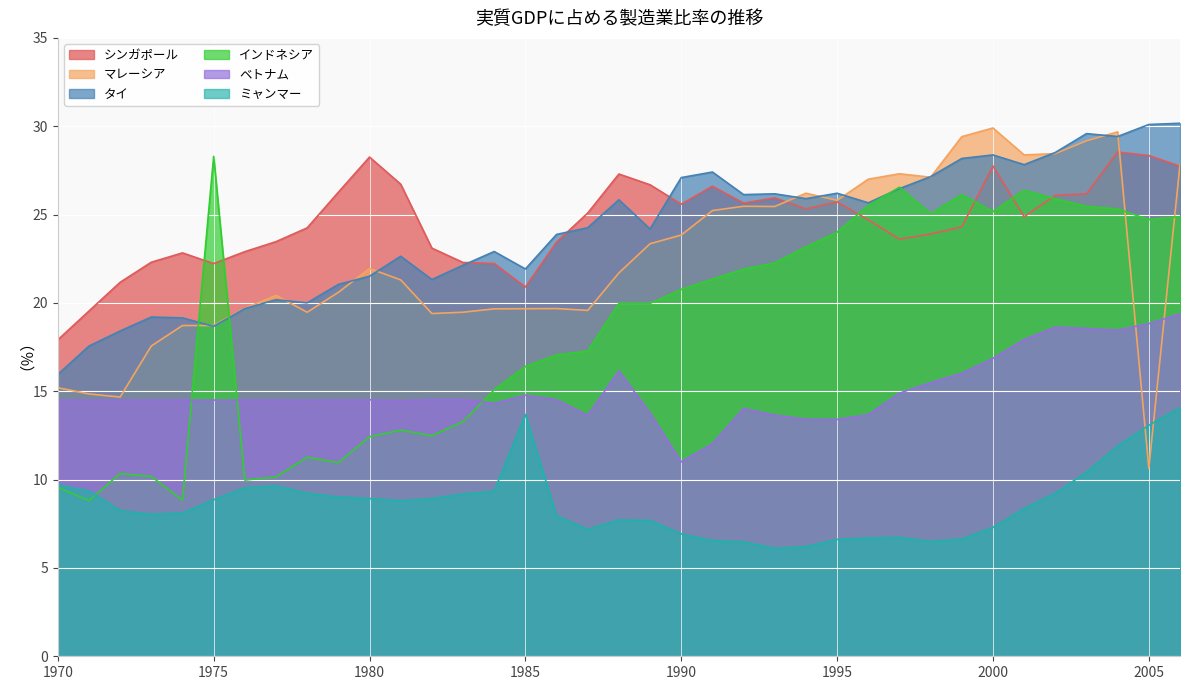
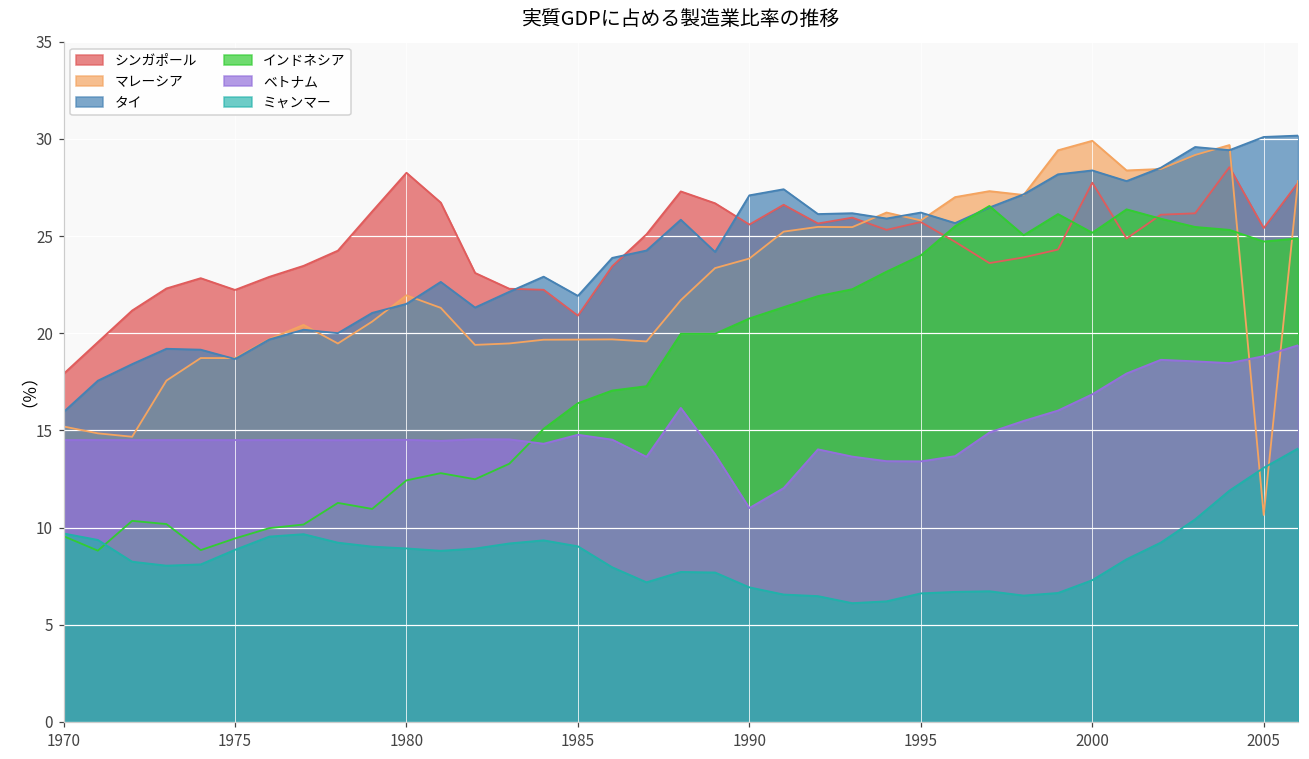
  {
    "シンガポール": {
      "1970": 17.9,
      "1975": 22.2,
      "1980": 28.3,
      "1985": 20.9,
      "1990": 25.6,
      "2000": 27.7,
-     "2005": 28.3
+     "2005": 25.4
    },
    "マレーシア": {
      "1970": 15.2,
      "1980": 21.9,
      "1985": 19.7,
      "1990": 23.8,
      "2000": 29.9,
      "2005": 10.6
    },
    "タイ": {
      "1970": 15.9,
      "1980": 21.5,
      "1985": 21.9,
      "1990": 27.1,
      "1995": 26.2,
      "2000": 28.4,
      "2005": 30.1
    },
    "インドネシア": {
-     "1975": 28.3,
+     "1975": 9.4,
      "1980": 12.4,
      "1985": 16.4,
      "1990": 20.8,
      "1995": 24.0,
      "2000": 25.2,
      "2005": 24.7
    },
    "ベトナム": {
      "1970": 14.5,
      "1975": 14.5,
      "1980": 14.5,
      "1985": 14.8,
      "1990": 11.0,
      "1995": 13.4,
      "2000": 16.9,
      "2005": 18.8
    },
    "ミャンマー": {
      "1975": 8.9,
      "1980": 8.9,
-     "1985": 13.7,
+     "1985": 9.0,
      "1990": 6.9,
      "1995": 6.6,
      "2000": 7.3,
      "2005": 13.1
    }
  }
